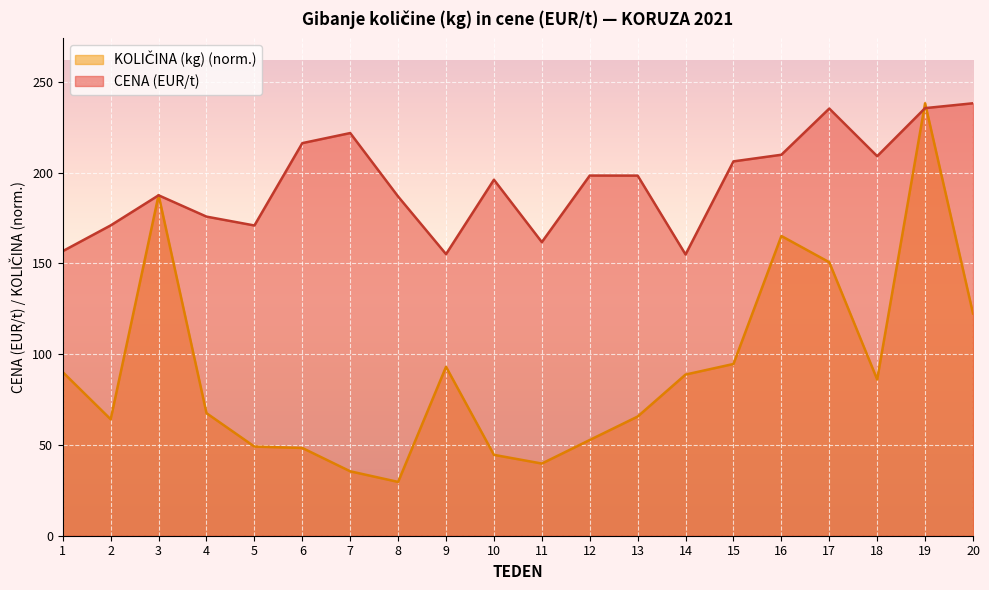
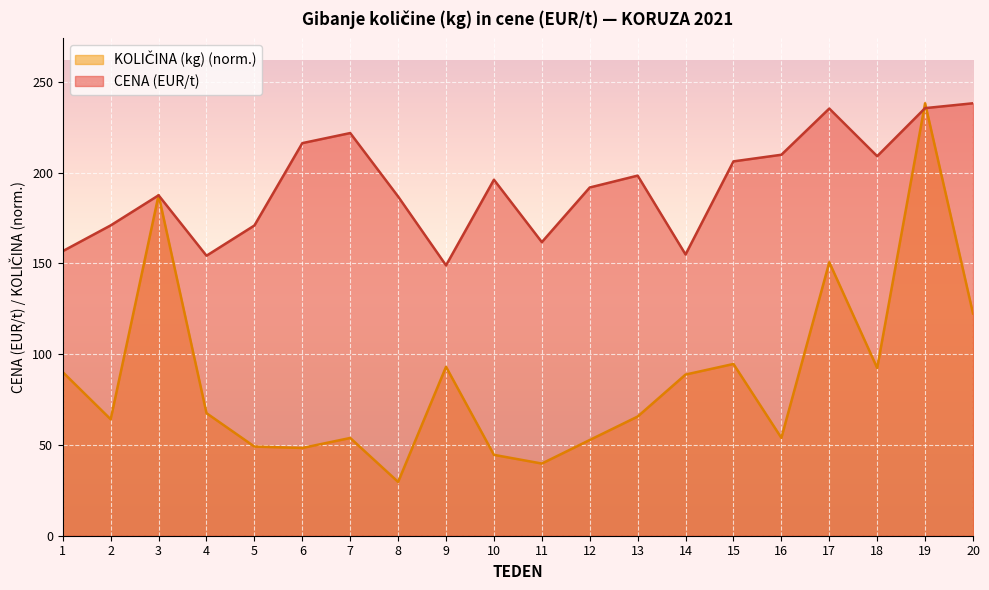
  {
    "KOLIČINA (kg) (norm.)": {
      "1": 90,
      "2": 64,
      "4": 67,
      "5": 49,
      "6": 48,
-     "7": 35,
+     "7": 54,
      "8": 30,
      "9": 93,
      "10": 45,
      "11": 40,
      "12": 53,
      "13": 66,
      "14": 89,
      "15": 95,
-     "16": 165,
+     "16": 54,
      "17": 151,
-     "18": 86,
+     "18": 92,
      "19": 238,
      "20": 122
    },
    "CENA (EUR/t)": {
      "1": 157,
      "2": 171,
-     "4": 176,
+     "4": 154,
      "5": 171,
      "6": 216,
      "7": 222,
      "8": 187,
-     "9": 155,
+     "9": 149,
      "10": 196,
      "11": 162,
-     "12": 198,
+     "12": 192,
      "13": 198,
      "14": 155,
      "15": 206,
      "16": 210,
      "17": 235,
      "18": 209,
      "19": 235,
      "20": 238
    }
  }
